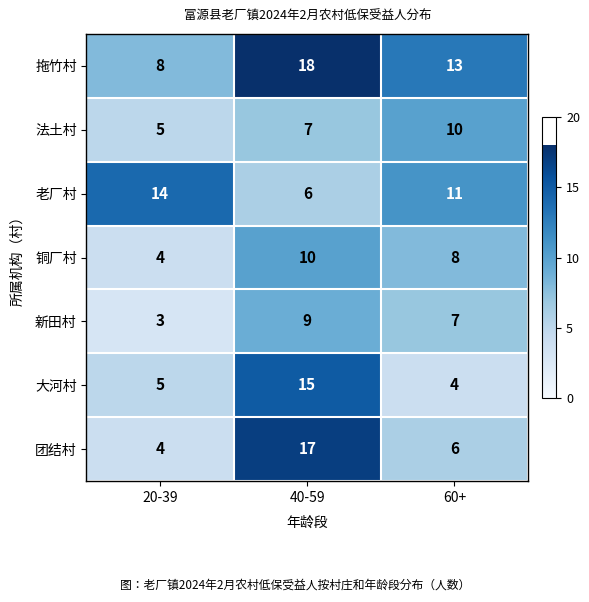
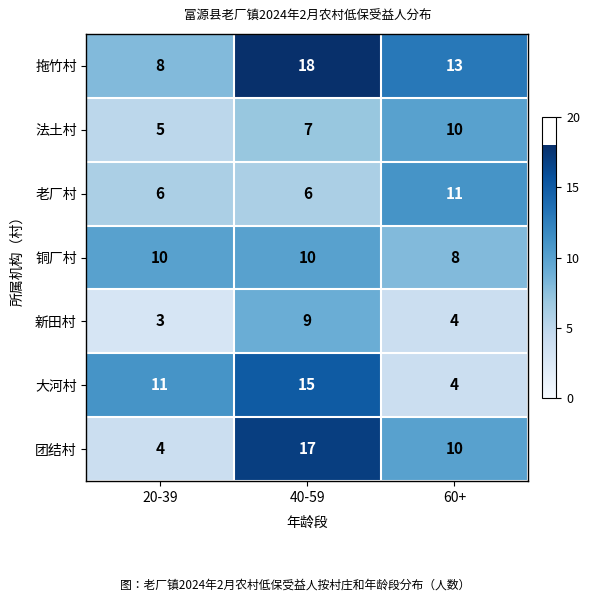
  {
    "拖竹村": {
      "20-39": 8,
      "40-59": 18,
      "60+": 13
    },
    "法土村": {
      "20-39": 5,
      "40-59": 7,
      "60+": 10
    },
    "老厂村": {
-     "20-39": 14,
+     "20-39": 6,
      "40-59": 6,
      "60+": 11
    },
    "铜厂村": {
-     "20-39": 4,
+     "20-39": 10,
      "40-59": 10,
      "60+": 8
    },
    "新田村": {
      "20-39": 3,
      "40-59": 9,
-     "60+": 7
+     "60+": 4
    },
    "大河村": {
-     "20-39": 5,
+     "20-39": 11,
      "40-59": 15,
      "60+": 4
    },
    "团结村": {
      "20-39": 4,
      "40-59": 17,
-     "60+": 6
+     "60+": 10
    }
  }
